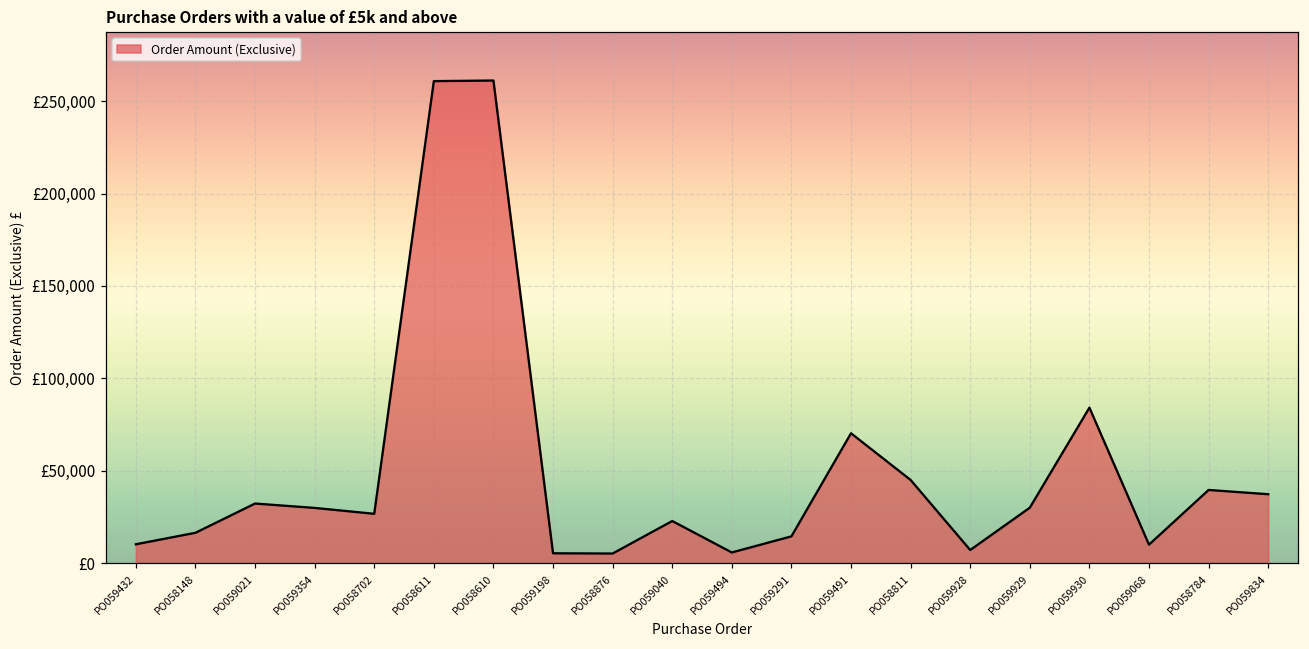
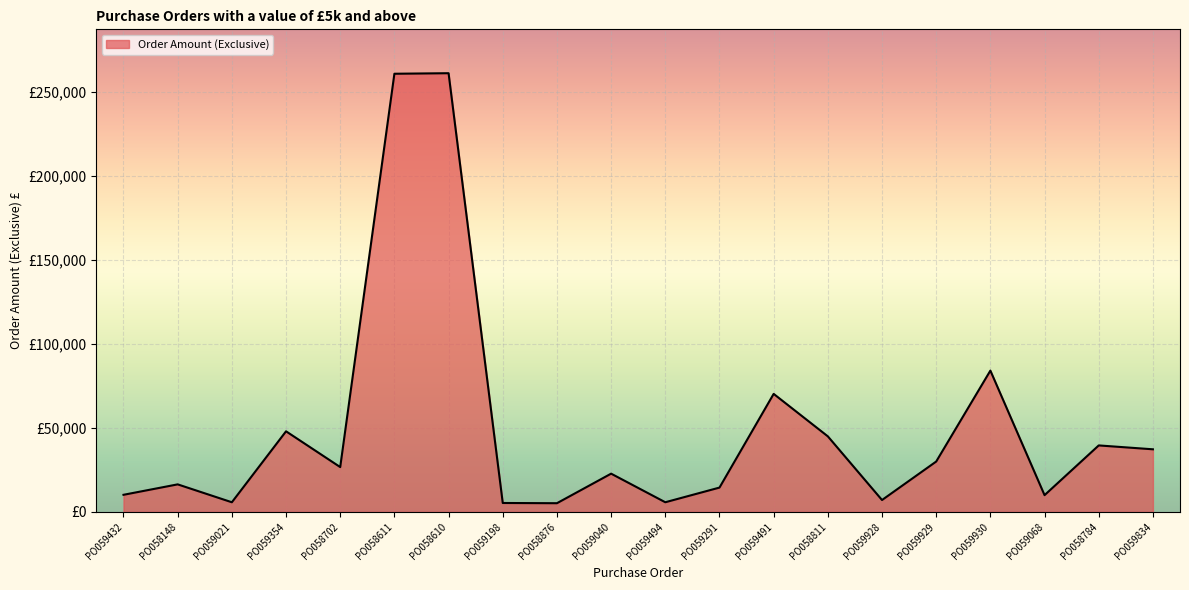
  {
    "PO059432": "£10,000",
    "PO058148": "£16,000",
-   "PO059021": "£32,000",
-   "PO059354": "£30,000",
+   "PO059021": "£6,000",
+   "PO059354": "£48,000",
    "PO058702": "£27,000",
    "PO058611": "£261,000",
    "PO058610": "£261,000",
    "PO059198": "£5,000",
    "PO058876": "£5,000",
    "PO059040": "£23,000",
    "PO059494": "£6,000",
    "PO059291": "£15,000",
    "PO059491": "£70,000",
    "PO058811": "£45,000",
    "PO059928": "£7,000",
    "PO059929": "£30,000",
    "PO059930": "£84,000",
    "PO059068": "£10,000",
    "PO058784": "£40,000",
    "PO059834": "£37,000"
  }
